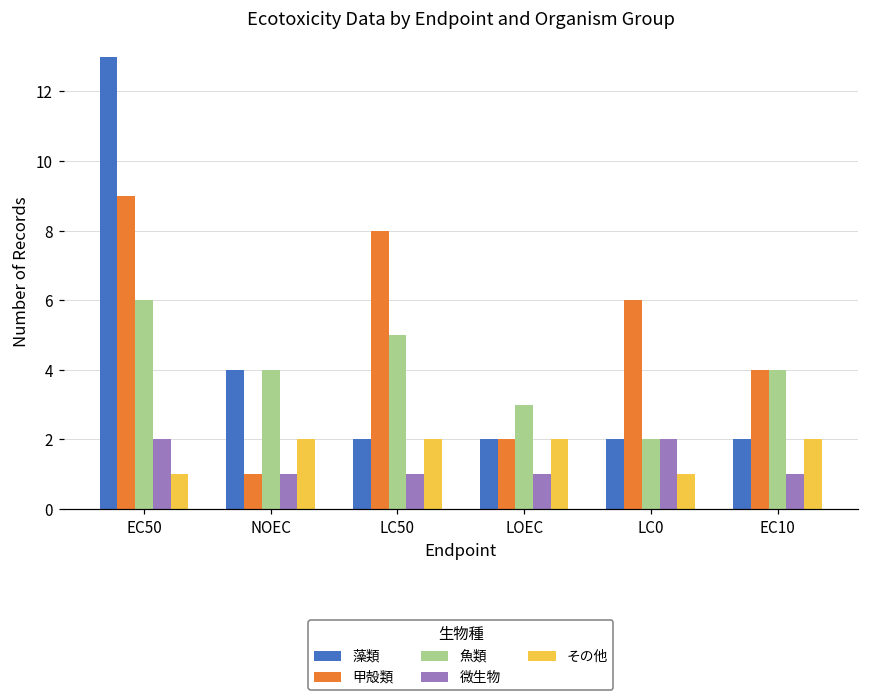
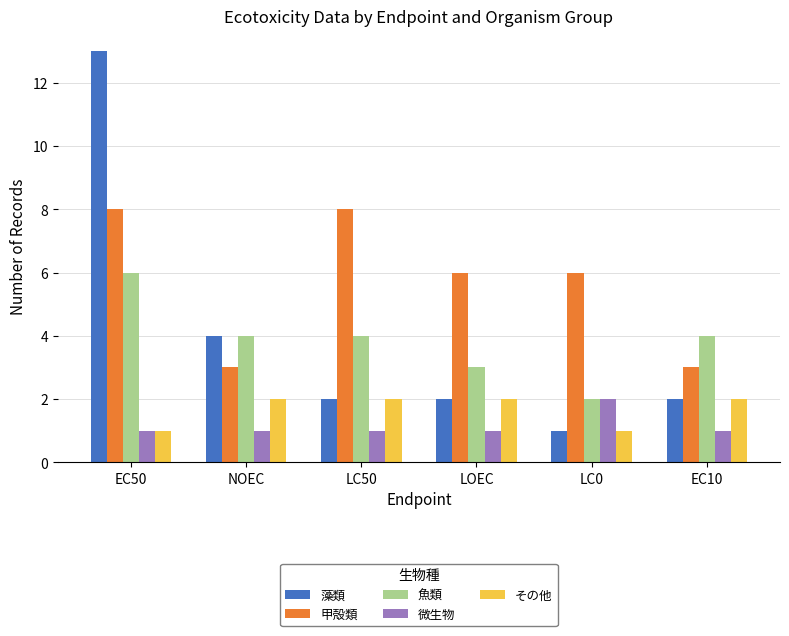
  {
    "藻類": {
      "EC50": 13,
      "NOEC": 4,
      "LC50": 2,
      "LOEC": 2,
-     "LC0": 2,
+     "LC0": 1,
      "EC10": 2
    },
    "甲殻類": {
-     "EC50": 9,
-     "NOEC": 1,
+     "EC50": 8,
+     "NOEC": 3,
      "LC50": 8,
-     "LOEC": 2,
+     "LOEC": 6,
      "LC0": 6,
-     "EC10": 4
+     "EC10": 3
    },
    "魚類": {
      "EC50": 6,
      "NOEC": 4,
-     "LC50": 5,
+     "LC50": 4,
      "LOEC": 3,
      "LC0": 2,
      "EC10": 4
    },
    "微生物": {
-     "EC50": 2,
+     "EC50": 1,
      "NOEC": 1,
      "LC50": 1,
      "LOEC": 1,
      "LC0": 2,
      "EC10": 1
    },
    "その他": {
      "EC50": 1,
      "NOEC": 2,
      "LC50": 2,
      "LOEC": 2,
      "LC0": 1,
      "EC10": 2
    }
  }
